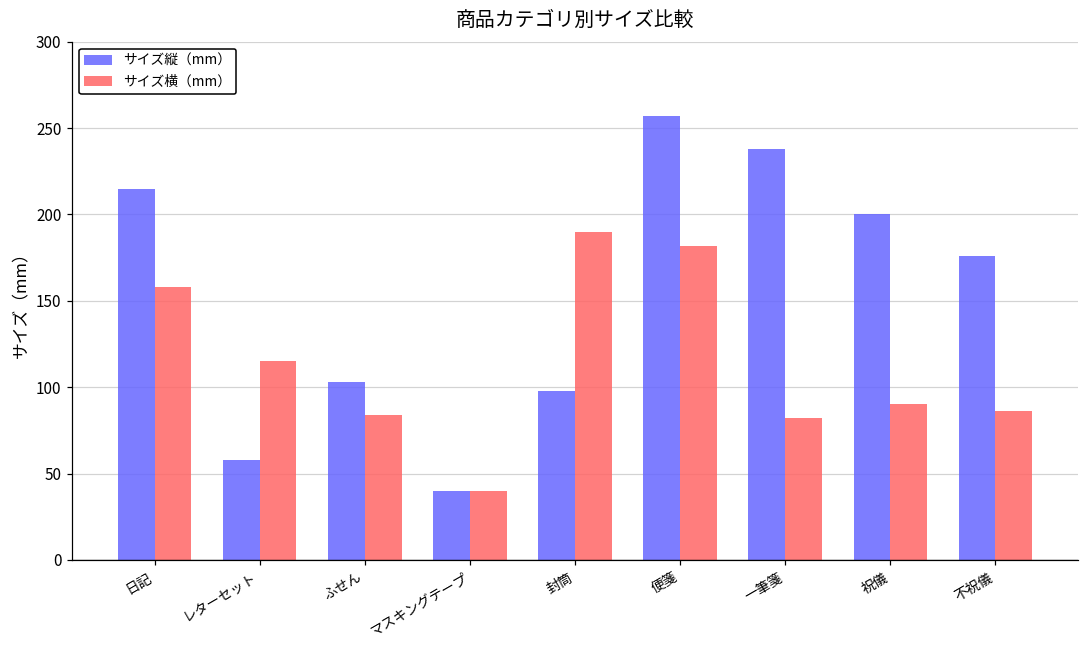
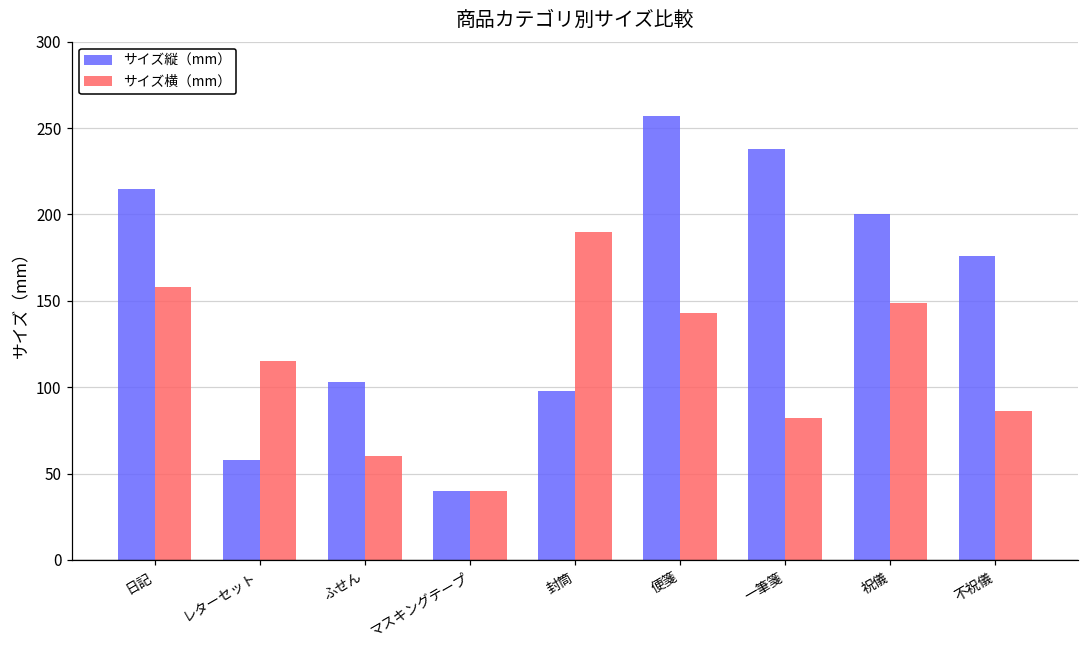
  {
    "サイズ縦（mm）": {
      "日記": 215,
      "レターセット": 58,
      "ふせん": 103,
      "マスキングテープ": 40,
      "封筒": 98,
      "便箋": 257,
      "一筆箋": 238,
      "祝儀": 200,
      "不祝儀": 176
    },
    "サイズ横（mm）": {
      "日記": 158,
      "レターセット": 115,
-     "ふせん": 84,
+     "ふせん": 60,
      "マスキングテープ": 40,
      "封筒": 190,
-     "便箋": 182,
+     "便箋": 143,
      "一筆箋": 82,
-     "祝儀": 90,
+     "祝儀": 149,
      "不祝儀": 86
    }
  }
